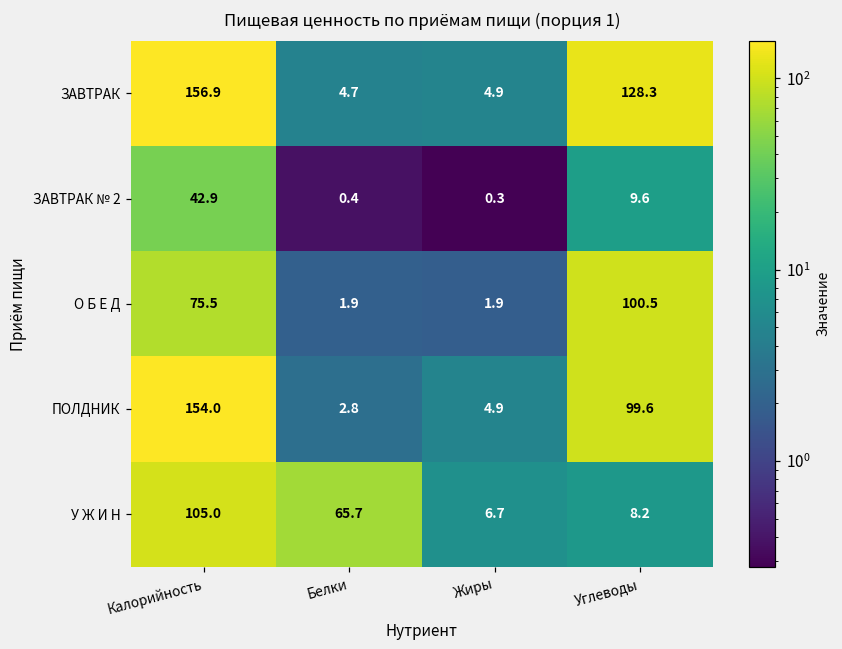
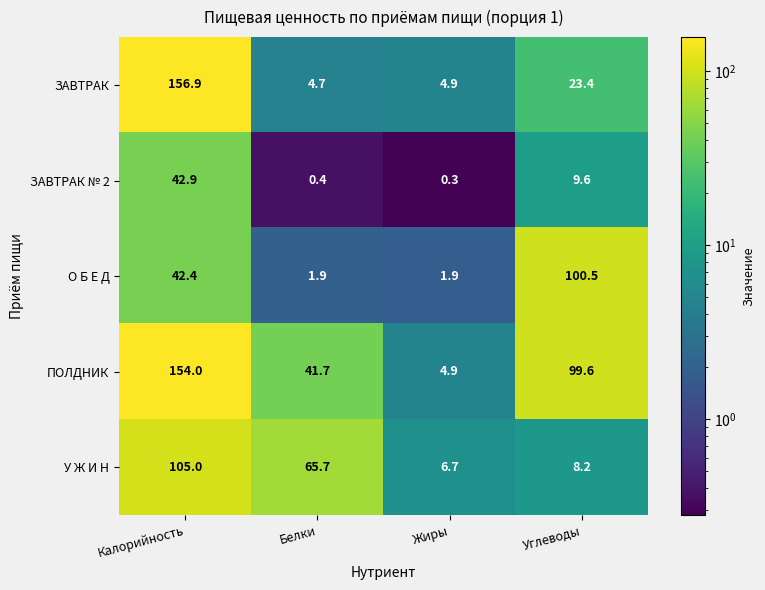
  {
    "ЗАВТРАК": {
      "Калорийность": 156.9,
      "Белки": 4.7,
      "Жиры": 4.9,
-     "Углеводы": 128.3
+     "Углеводы": 23.4
    },
    "ЗАВТРАК № 2": {
      "Калорийность": 42.9,
      "Белки": 0.4,
      "Жиры": 0.3,
      "Углеводы": 9.6
    },
    "О Б Е Д": {
-     "Калорийность": 75.5,
+     "Калорийность": 42.4,
      "Белки": 1.9,
      "Жиры": 1.9,
      "Углеводы": 100.5
    },
    "ПОЛДНИК": {
      "Калорийность": 154.0,
-     "Белки": 2.8,
+     "Белки": 41.7,
      "Жиры": 4.9,
      "Углеводы": 99.6
    },
    "У Ж И Н": {
      "Калорийность": 105.0,
      "Белки": 65.7,
      "Жиры": 6.7,
      "Углеводы": 8.2
    }
  }
